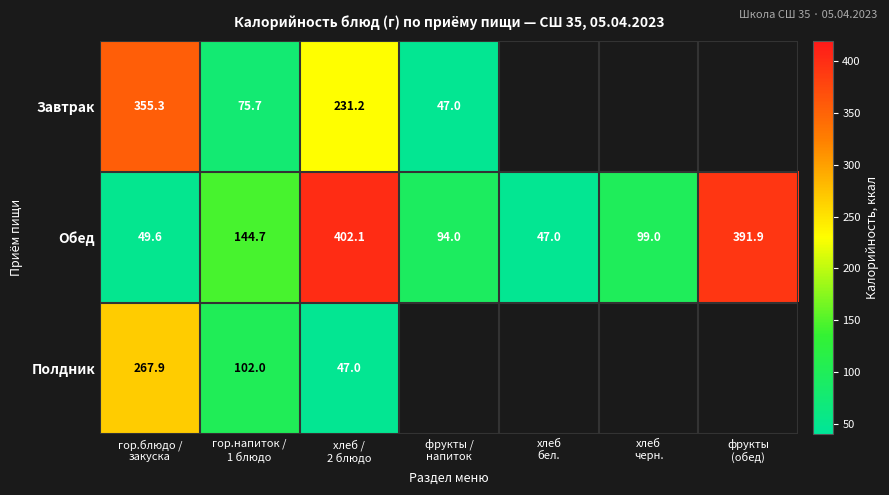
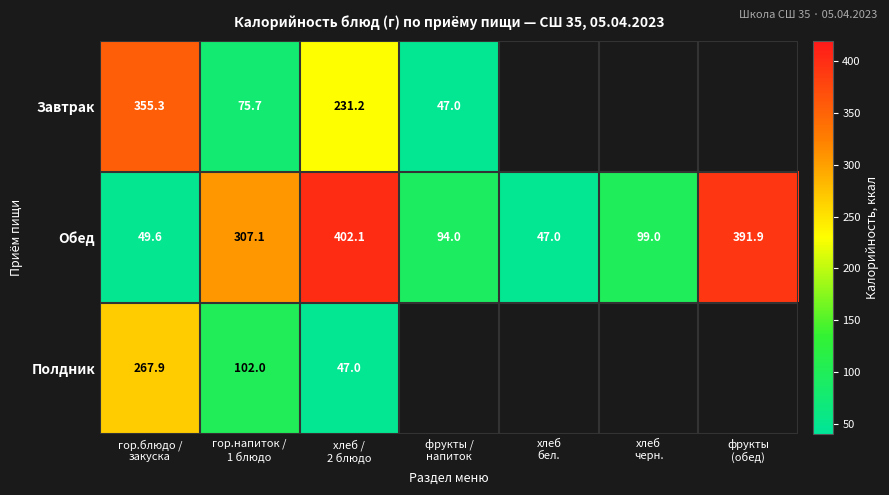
  {
    "Завтрак": {
      "гор.блюдо / закуска": 355.3,
      "гор.напиток / 1 блюдо": 75.7,
      "хлеб / 2 блюдо": 231.2,
      "фрукты / напиток": 47.0
    },
    "Обед": {
      "гор.блюдо / закуска": 49.6,
-     "гор.напиток / 1 блюдо": 144.7,
+     "гор.напиток / 1 блюдо": 307.1,
      "хлеб / 2 блюдо": 402.1,
      "фрукты / напиток": 94.0,
      "хлеб бел.": 47.0,
      "хлеб черн.": 99.0,
      "фрукты (обед)": 391.9
    },
    "Полдник": {
      "гор.блюдо / закуска": 267.9,
      "гор.напиток / 1 блюдо": 102.0,
      "хлеб / 2 блюдо": 47.0
    }
  }
